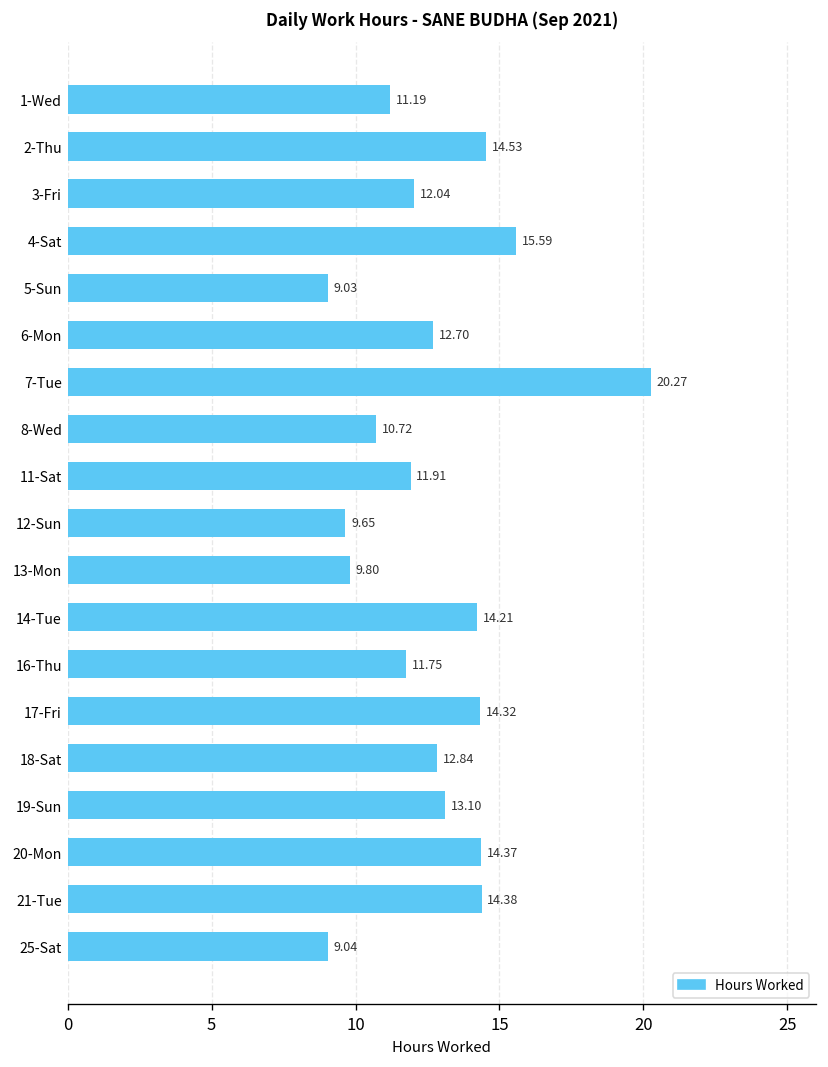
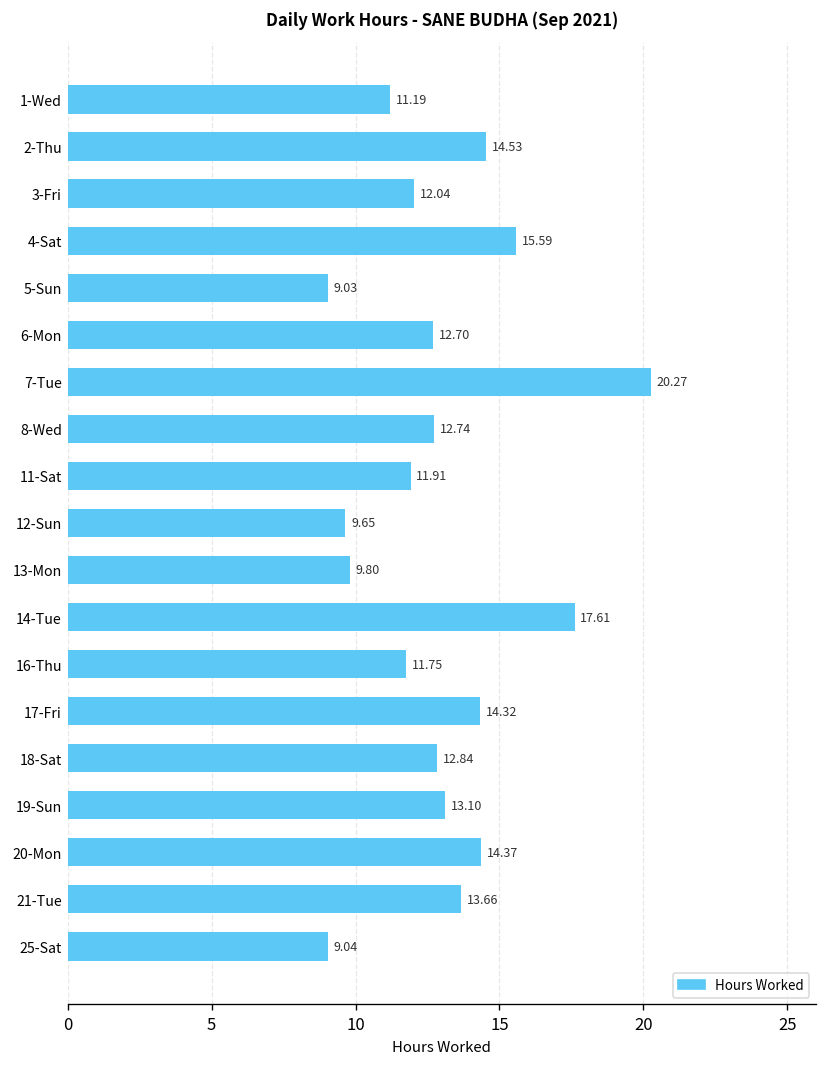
  {
    "1-Wed": 11.19,
    "2-Thu": 14.53,
    "3-Fri": 12.04,
    "4-Sat": 15.59,
    "5-Sun": 9.03,
    "6-Mon": 12.70,
    "7-Tue": 20.27,
-   "8-Wed": 10.72,
+   "8-Wed": 12.74,
    "11-Sat": 11.91,
    "12-Sun": 9.65,
    "13-Mon": 9.80,
-   "14-Tue": 14.21,
+   "14-Tue": 17.61,
    "16-Thu": 11.75,
    "17-Fri": 14.32,
    "18-Sat": 12.84,
    "19-Sun": 13.10,
    "20-Mon": 14.37,
-   "21-Tue": 14.38,
+   "21-Tue": 13.66,
    "25-Sat": 9.04
  }
